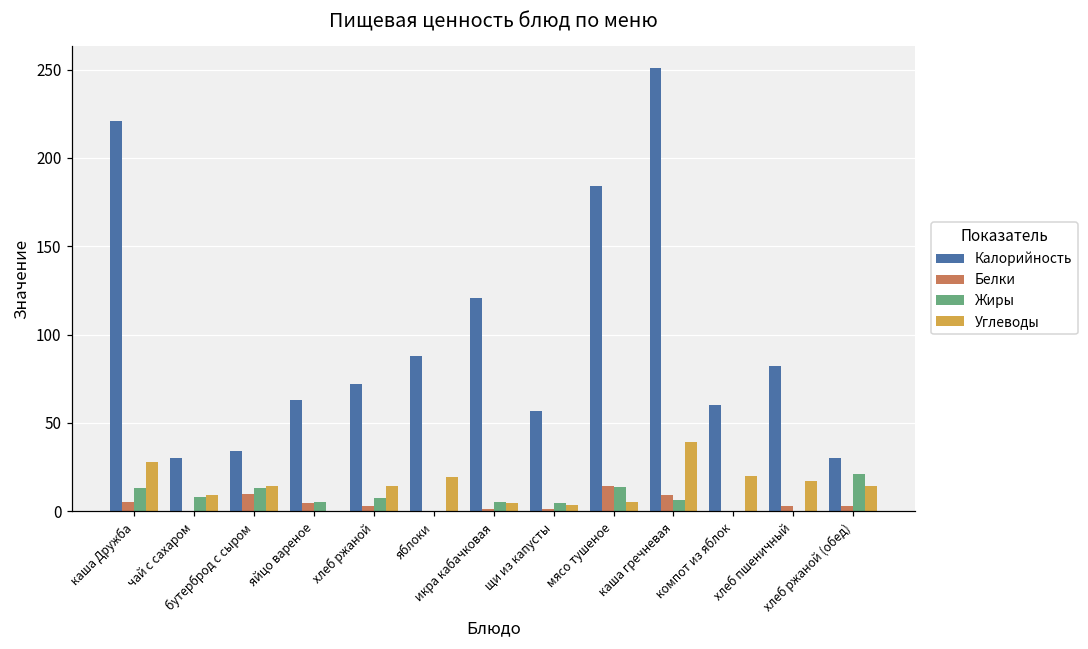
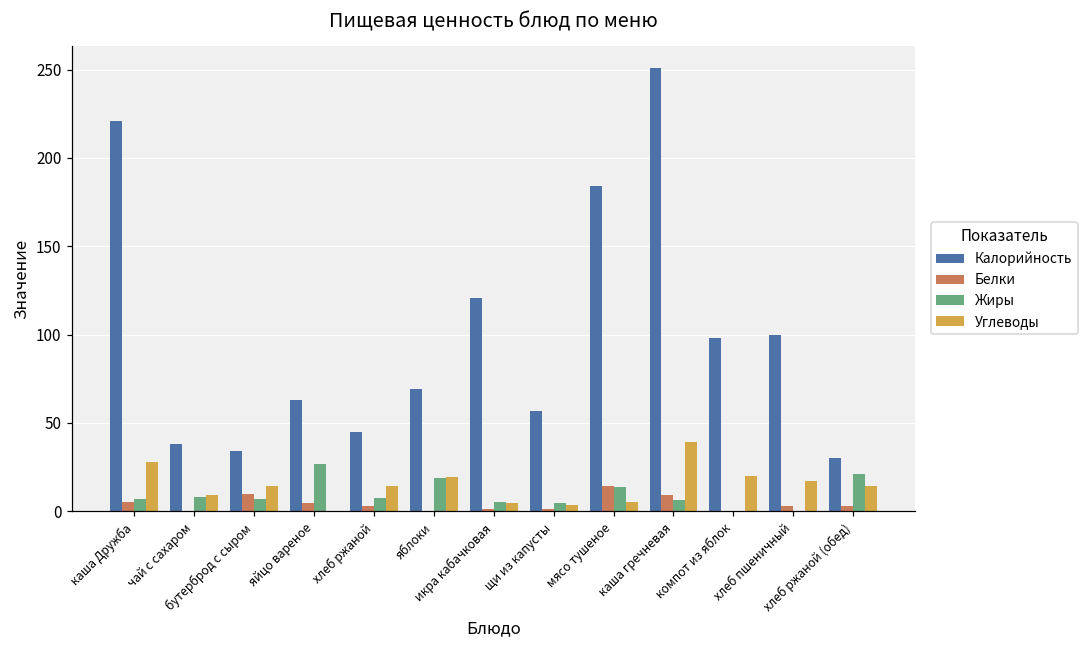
  {
    "Калорийность": {
      "каша Дружба": 221,
-     "чай с сахаром": 30,
+     "чай с сахаром": 38,
      "бутерброд с сыром": 34,
      "яйцо вареное": 63,
-     "хлеб ржаной": 72,
-     "яблоки": 88,
+     "хлеб ржаной": 45,
+     "яблоки": 69,
      "икра кабачковая": 121,
      "щи из капусты": 57,
      "мясо тушеное": 184,
      "каша гречневая": 251,
-     "компот из яблок": 60,
-     "хлеб пшеничный": 82,
+     "компот из яблок": 98,
+     "хлеб пшеничный": 100,
      "хлеб ржаной (обед)": 30
    },
    "Жиры": {
-     "каша Дружба": 13,
+     "каша Дружба": 7,
      "чай с сахаром": 8,
-     "бутерброд с сыром": 13,
-     "яйцо вареное": 5,
+     "бутерброд с сыром": 7,
+     "яйцо вареное": 27,
      "хлеб ржаной": 8,
-     "яблоки": 0,
+     "яблоки": 19,
      "икра кабачковая": 5,
      "щи из капусты": 5,
      "мясо тушеное": 14,
      "каша гречневая": 7,
      "компот из яблок": 0,
      "хлеб ржаной (обед)": 21
    }
  }
